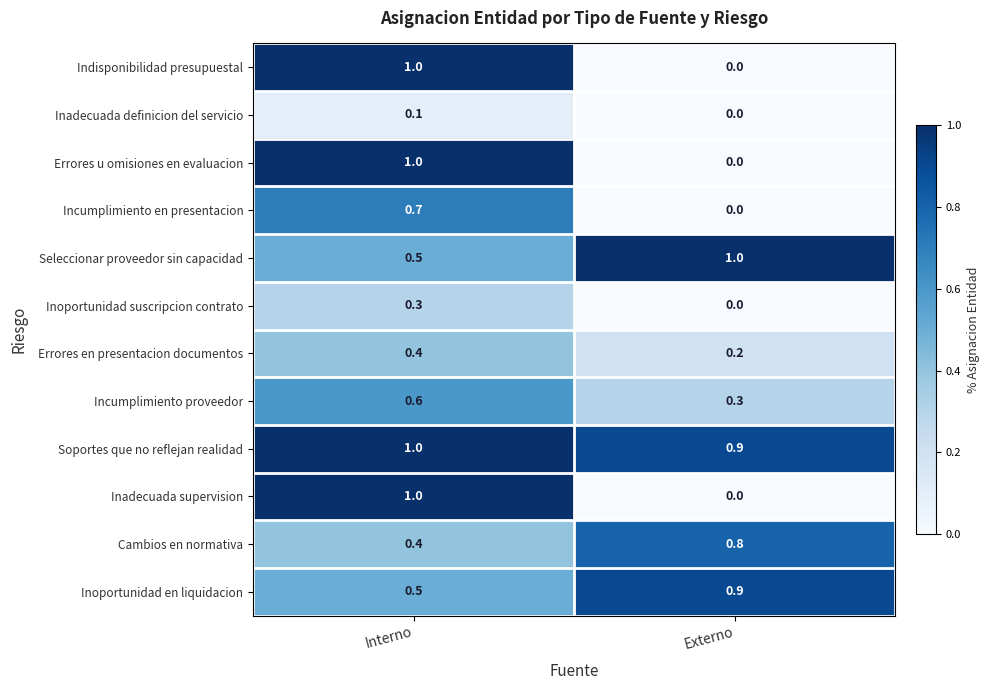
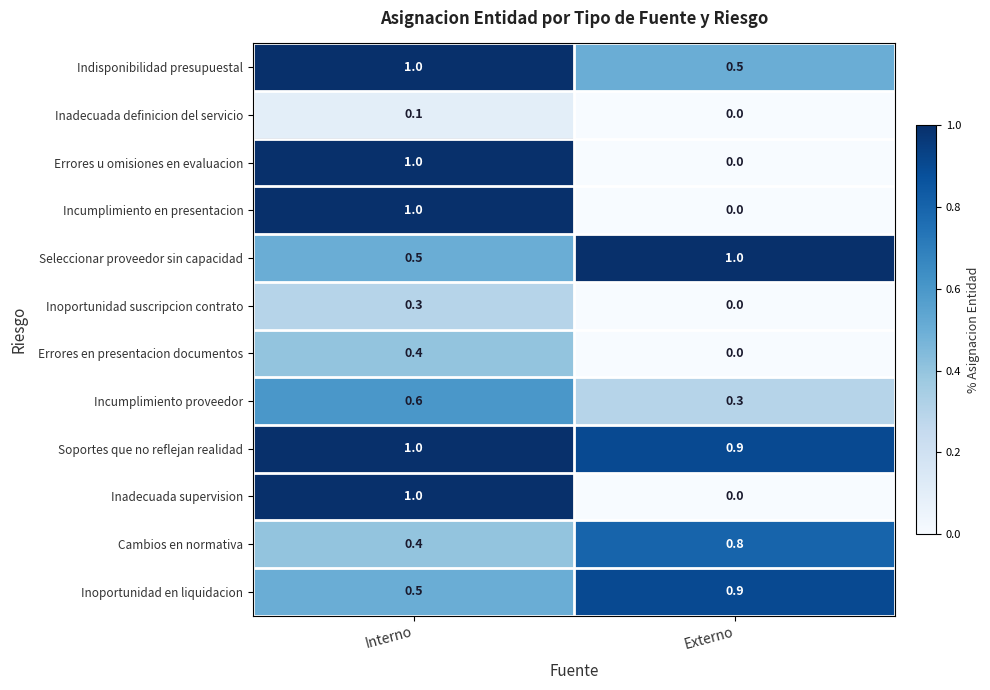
  {
    "Indisponibilidad presupuestal": {
      "Interno": 1.0,
-     "Externo": 0.0
+     "Externo": 0.5
    },
    "Inadecuada definicion del servicio": {
      "Interno": 0.1,
      "Externo": 0.0
    },
    "Errores u omisiones en evaluacion": {
      "Interno": 1.0,
      "Externo": 0.0
    },
    "Incumplimiento en presentacion": {
-     "Interno": 0.7,
+     "Interno": 1.0,
      "Externo": 0.0
    },
    "Seleccionar proveedor sin capacidad": {
      "Interno": 0.5,
      "Externo": 1.0
    },
    "Inoportunidad suscripcion contrato": {
      "Interno": 0.3,
      "Externo": 0.0
    },
    "Errores en presentacion documentos": {
      "Interno": 0.4,
-     "Externo": 0.2
+     "Externo": 0.0
    },
    "Incumplimiento proveedor": {
      "Interno": 0.6,
      "Externo": 0.3
    },
    "Soportes que no reflejan realidad": {
      "Interno": 1.0,
      "Externo": 0.9
    },
    "Inadecuada supervision": {
      "Interno": 1.0,
      "Externo": 0.0
    },
    "Cambios en normativa": {
      "Interno": 0.4,
      "Externo": 0.8
    },
    "Inoportunidad en liquidacion": {
      "Interno": 0.5,
      "Externo": 0.9
    }
  }
